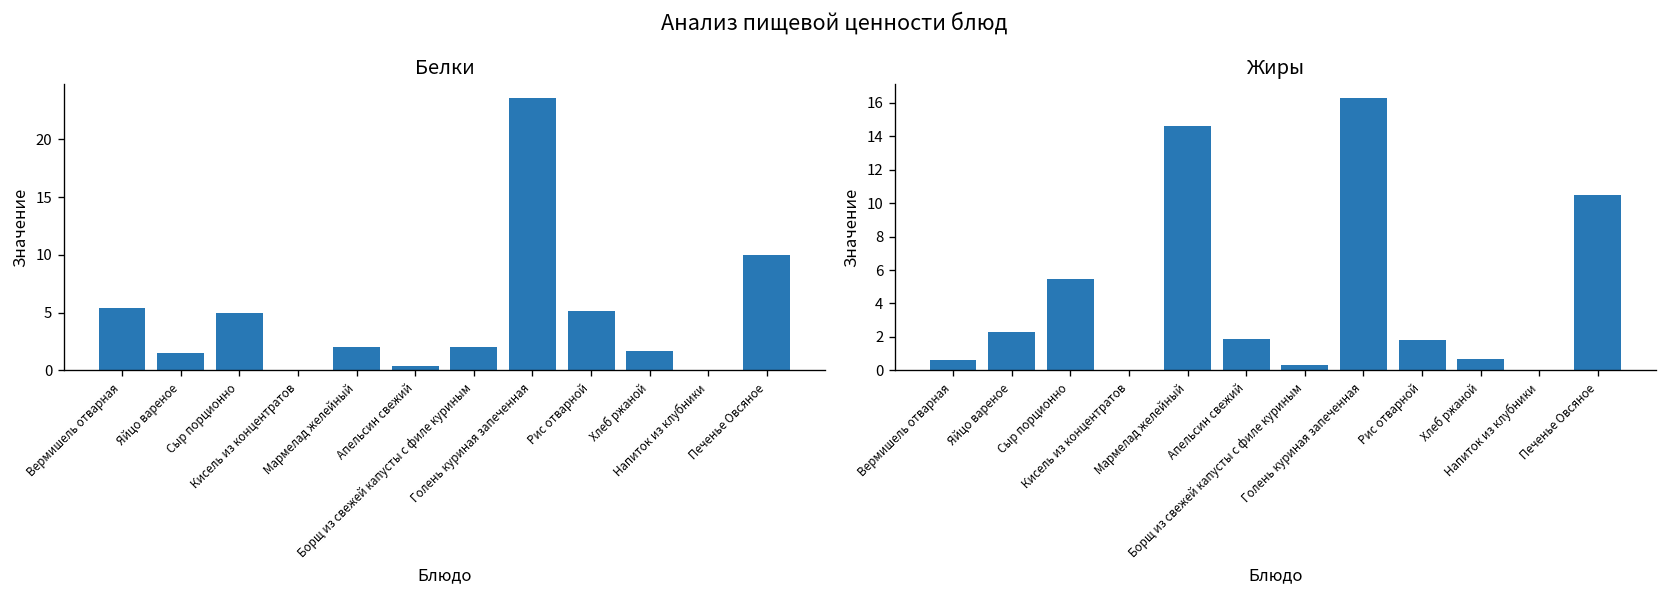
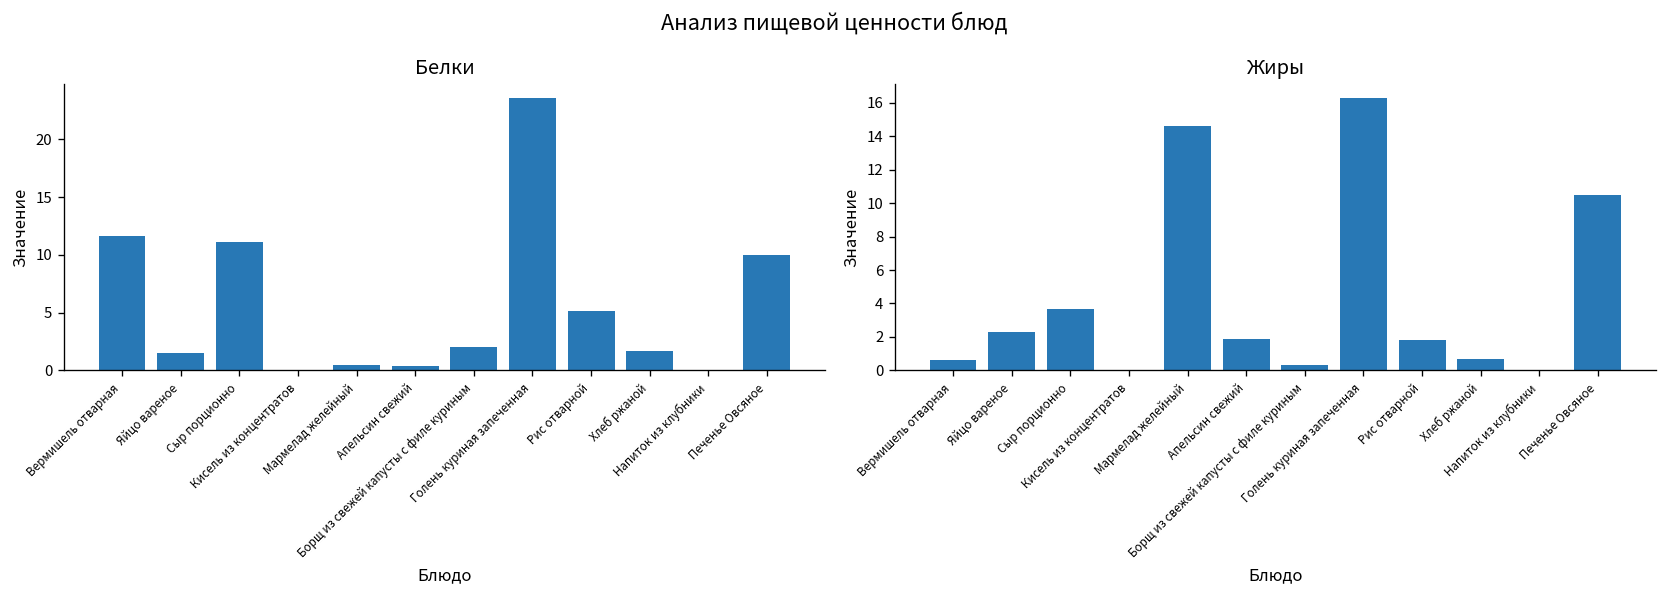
  {
    "Белки": {
-     "Вермишель отварная": 5,
+     "Вермишель отварная": 12,
      "Яйцо вареное": 2,
-     "Сыр порционно": 5,
+     "Сыр порционно": 11,
      "Кисель из концентратов": 0,
-     "Мармелад желейный": 2,
+     "Мармелад желейный": 0,
      "Апельсин свежий": 0,
      "Борщ из свежей капусты с филе куриным": 2,
      "Голень куриная запеченная": 24,
      "Рис отварной": 5,
      "Хлеб ржаной": 2,
      "Напиток из клубники": 0,
      "Печенье Овсяное": 10
    },
    "Жиры": {
      "Вермишель отварная": 0.6,
      "Яйцо вареное": 2.3,
-     "Сыр порционно": 5.5,
+     "Сыр порционно": 3.7,
      "Кисель из концентратов": 0.0,
      "Мармелад желейный": 14.6,
      "Апельсин свежий": 1.9,
      "Борщ из свежей капусты с филе куриным": 0.3,
      "Голень куриная запеченная": 16.3,
      "Рис отварной": 1.8,
      "Хлеб ржаной": 0.7,
      "Напиток из клубники": 0.0,
      "Печенье Овсяное": 10.5
    }
  }
